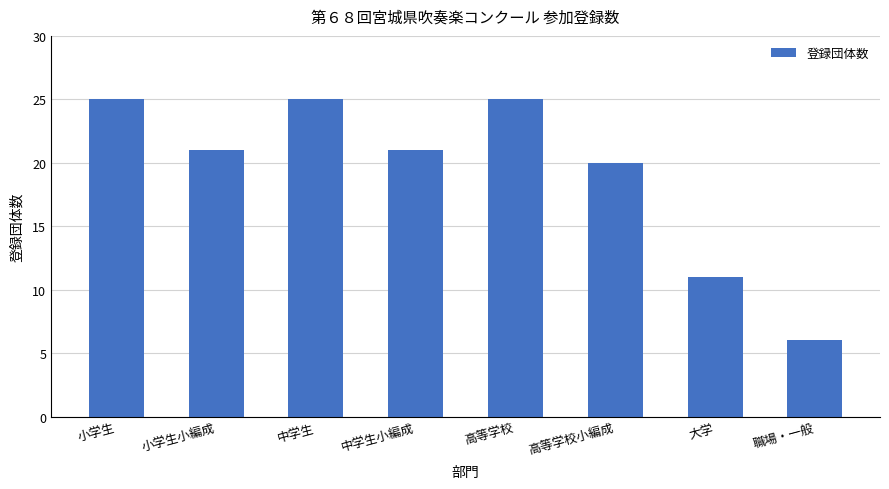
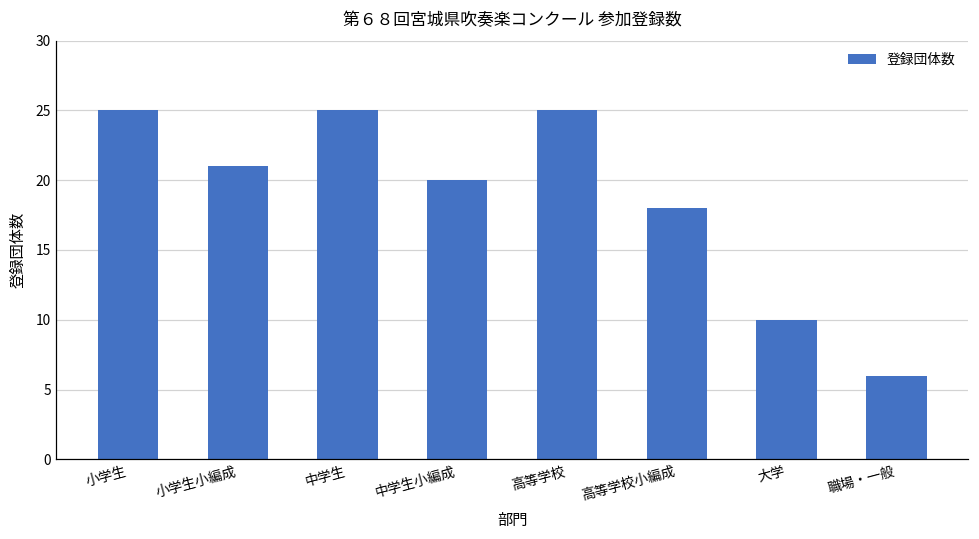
  {
    "小学生": 25,
    "小学生小編成": 21,
    "中学生": 25,
-   "中学生小編成": 21,
+   "中学生小編成": 20,
    "高等学校": 25,
-   "高等学校小編成": 20,
-   "大学": 11,
+   "高等学校小編成": 18,
+   "大学": 10,
    "職場・一般": 6
  }
